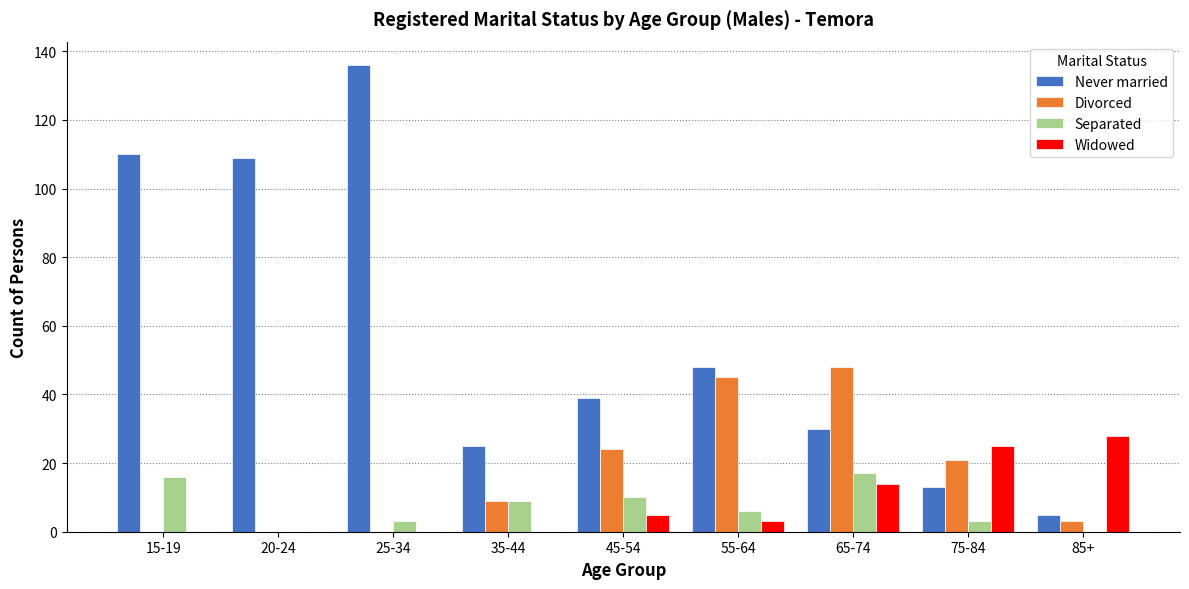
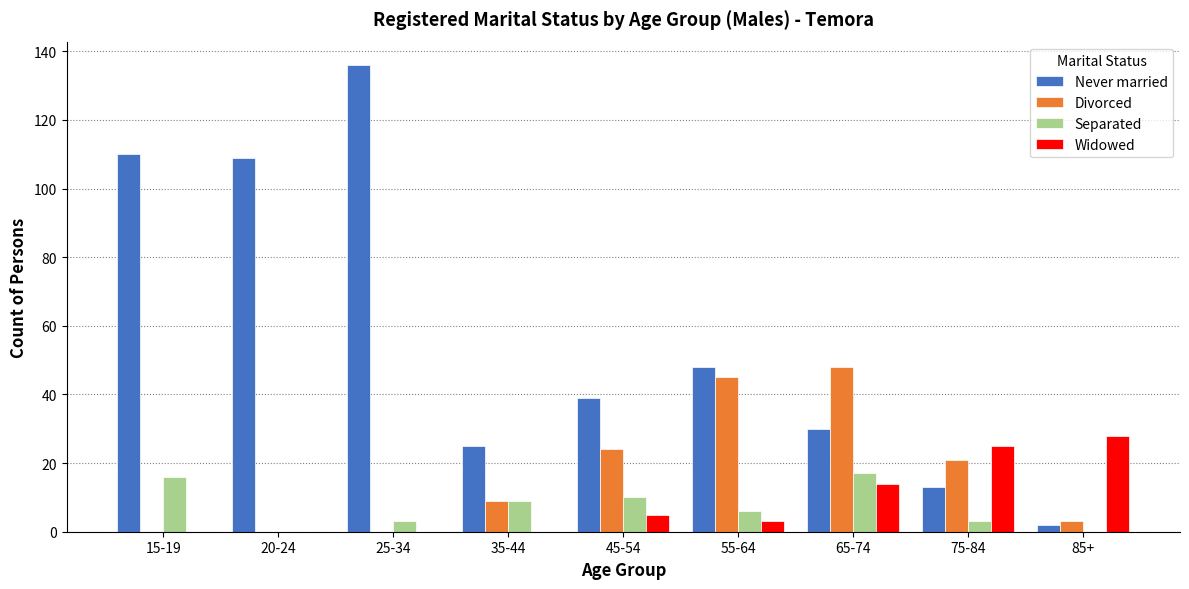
  {
    "Never married": {
      "15-19": 110,
      "20-24": 109,
      "25-34": 136,
      "35-44": 25,
      "45-54": 39,
      "55-64": 48,
      "65-74": 30,
      "75-84": 13,
-     "85+": 5
+     "85+": 2
    },
    "Divorced": {
      "15-19": 0,
      "20-24": 0,
      "25-34": 0,
      "35-44": 9,
      "45-54": 24,
      "55-64": 45,
      "65-74": 48,
      "75-84": 21,
      "85+": 3
    },
    "Separated": {
      "15-19": 16,
      "20-24": 0,
      "25-34": 3,
      "35-44": 9,
      "45-54": 10,
      "55-64": 6,
      "65-74": 17,
      "75-84": 3,
      "85+": 0
    },
    "Widowed": {
      "15-19": 0,
      "20-24": 0,
      "25-34": 0,
      "35-44": 0,
      "45-54": 5,
      "55-64": 3,
      "65-74": 14,
      "75-84": 25,
      "85+": 28
    }
  }
